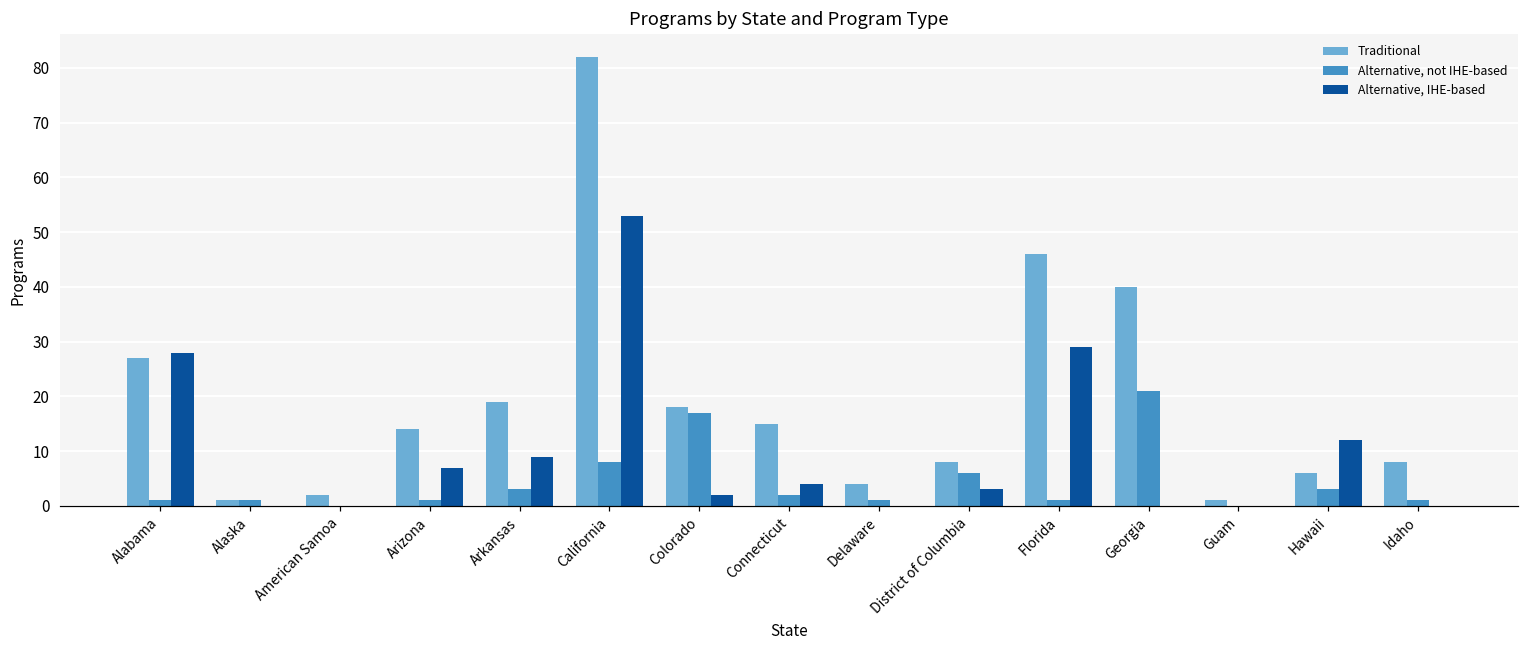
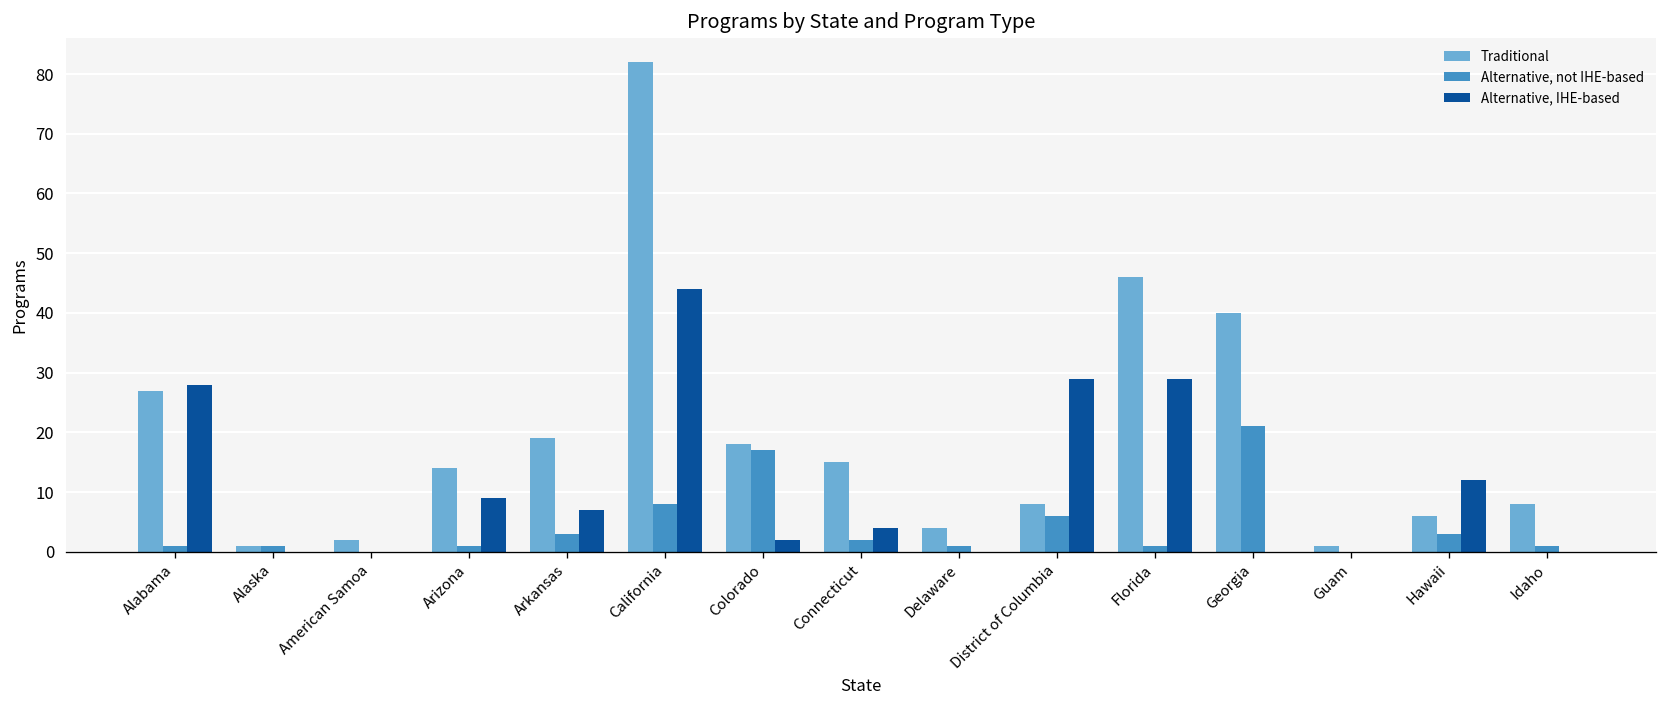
  {
    "Alternative, IHE-based": {
      "Alabama": 28,
      "Alaska": 0,
      "American Samoa": 0,
-     "Arizona": 7,
-     "Arkansas": 9,
-     "California": 53,
+     "Arizona": 9,
+     "Arkansas": 7,
+     "California": 44,
      "Colorado": 2,
      "Connecticut": 4,
      "Delaware": 0,
-     "District of Columbia": 3,
+     "District of Columbia": 29,
      "Florida": 29,
      "Georgia": 0,
      "Guam": 0,
      "Hawaii": 12,
      "Idaho": 0
    }
  }
